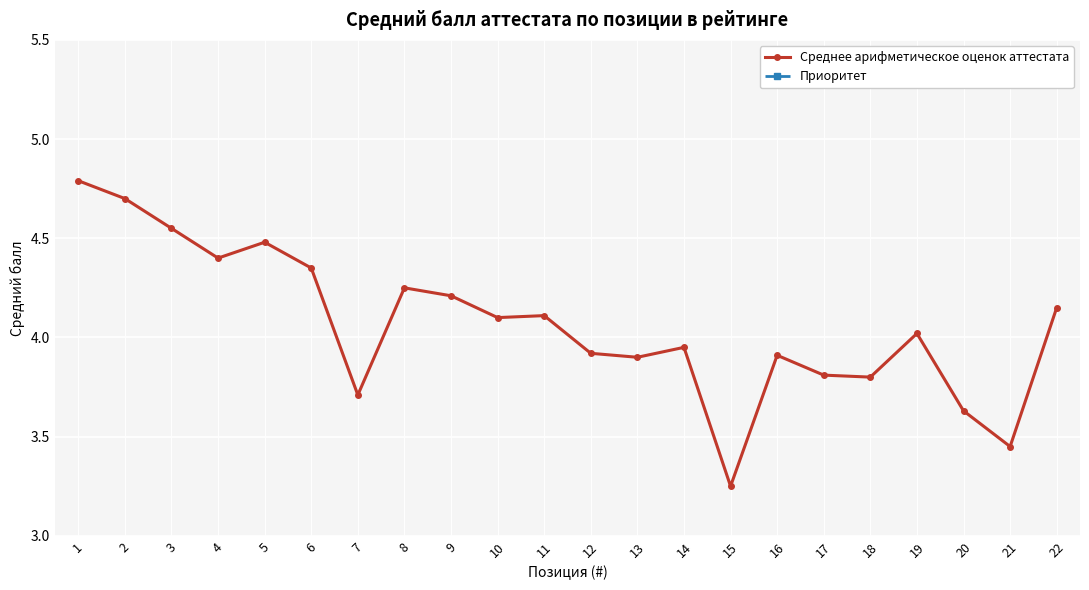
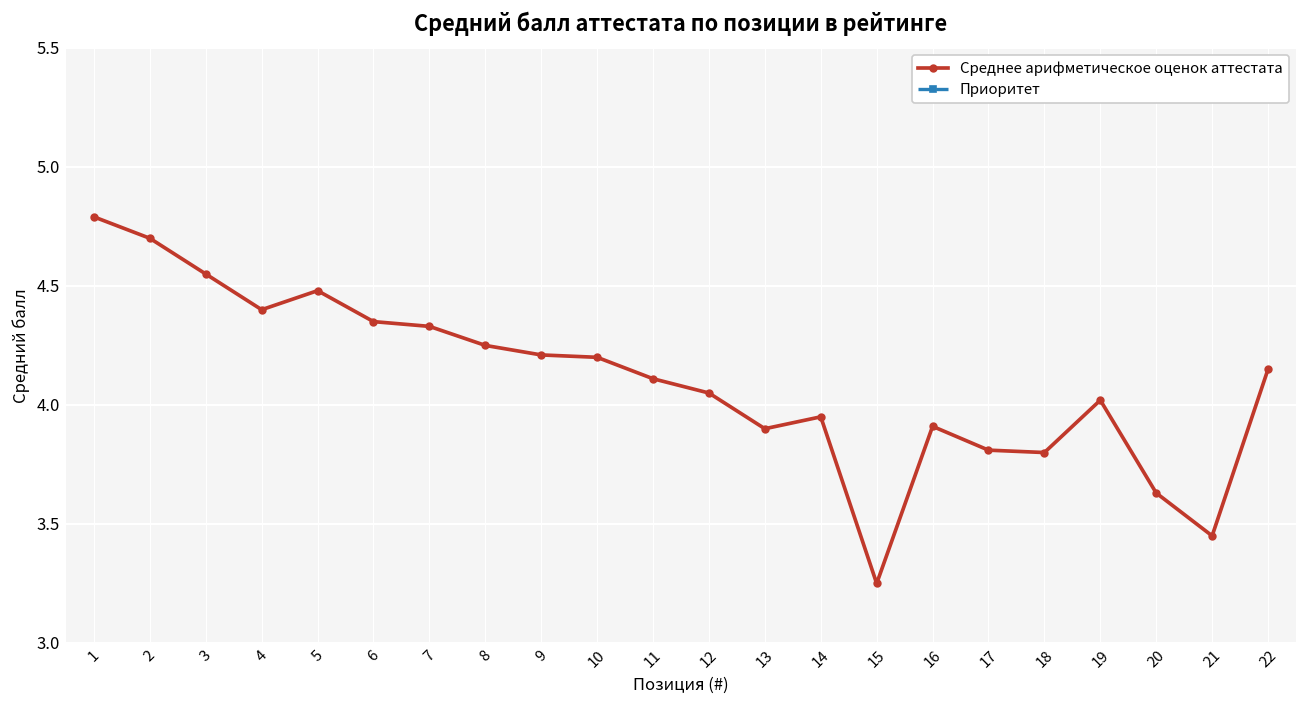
  {
    "Среднее арифметическое оценок аттестата": {
      "1": 4.79,
      "2": 4.70,
      "3": 4.55,
      "4": 4.40,
      "5": 4.48,
      "6": 4.35,
-     "7": 3.71,
+     "7": 4.33,
      "8": 4.25,
      "9": 4.21,
-     "10": 4.1,
+     "10": 4.2,
      "11": 4.11,
-     "12": 3.92,
+     "12": 4.05,
      "13": 3.90,
      "14": 3.95,
      "15": 3.25,
      "16": 3.91,
      "17": 3.81,
      "18": 3.80,
      "19": 4.02,
      "20": 3.63,
      "21": 3.45,
      "22": 4.15
    }
  }
